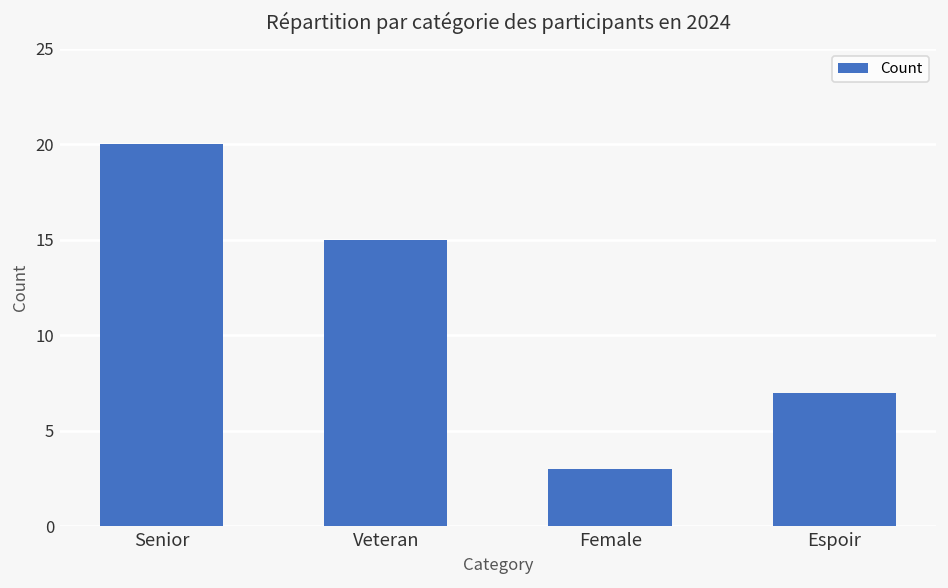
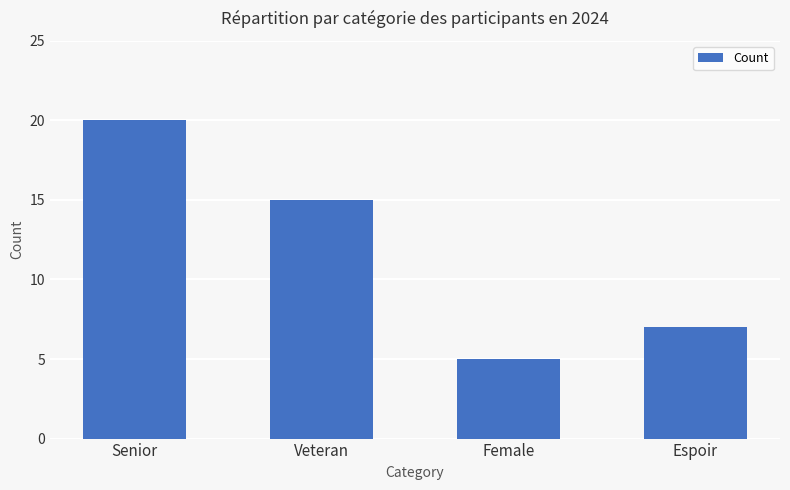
  {
    "Senior": 20,
    "Veteran": 15,
-   "Female": 3,
+   "Female": 5,
    "Espoir": 7
  }
